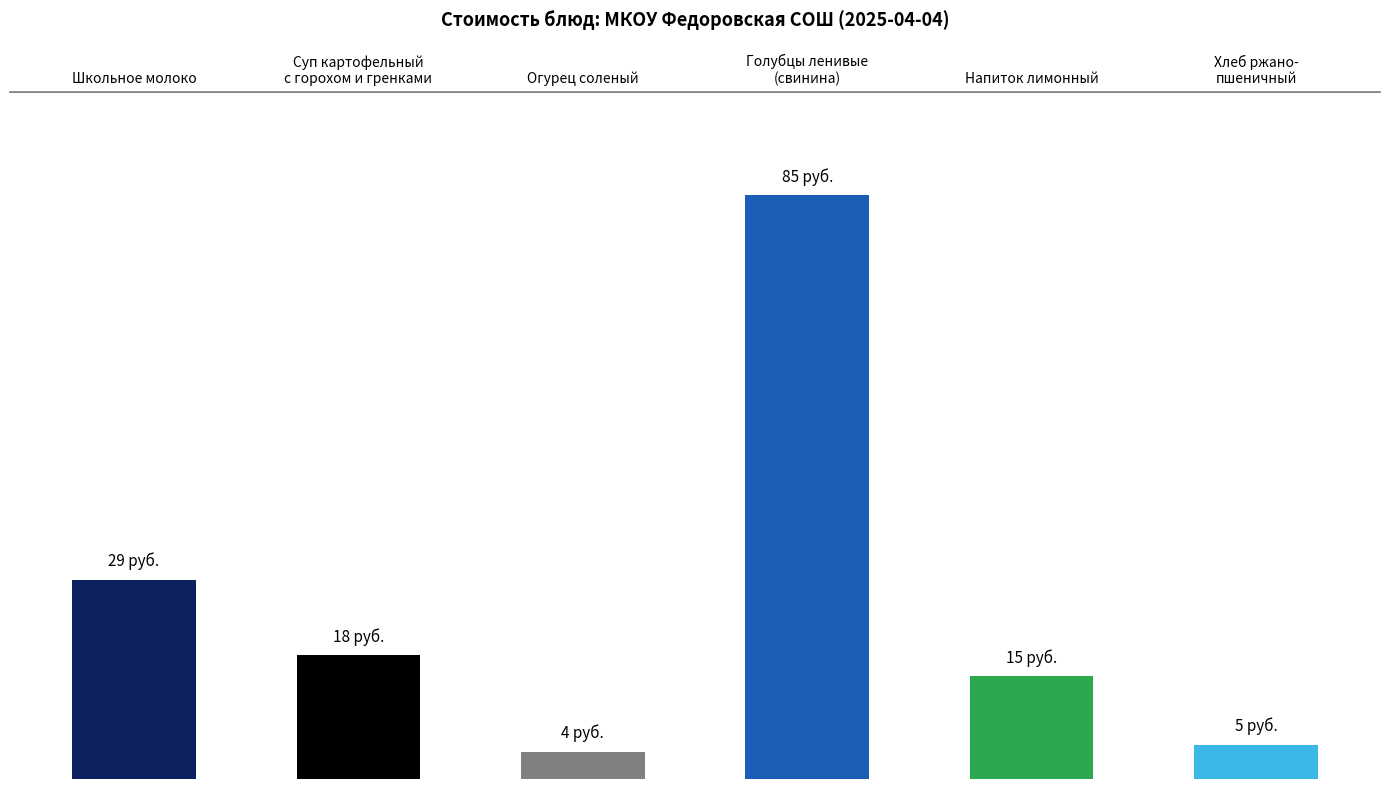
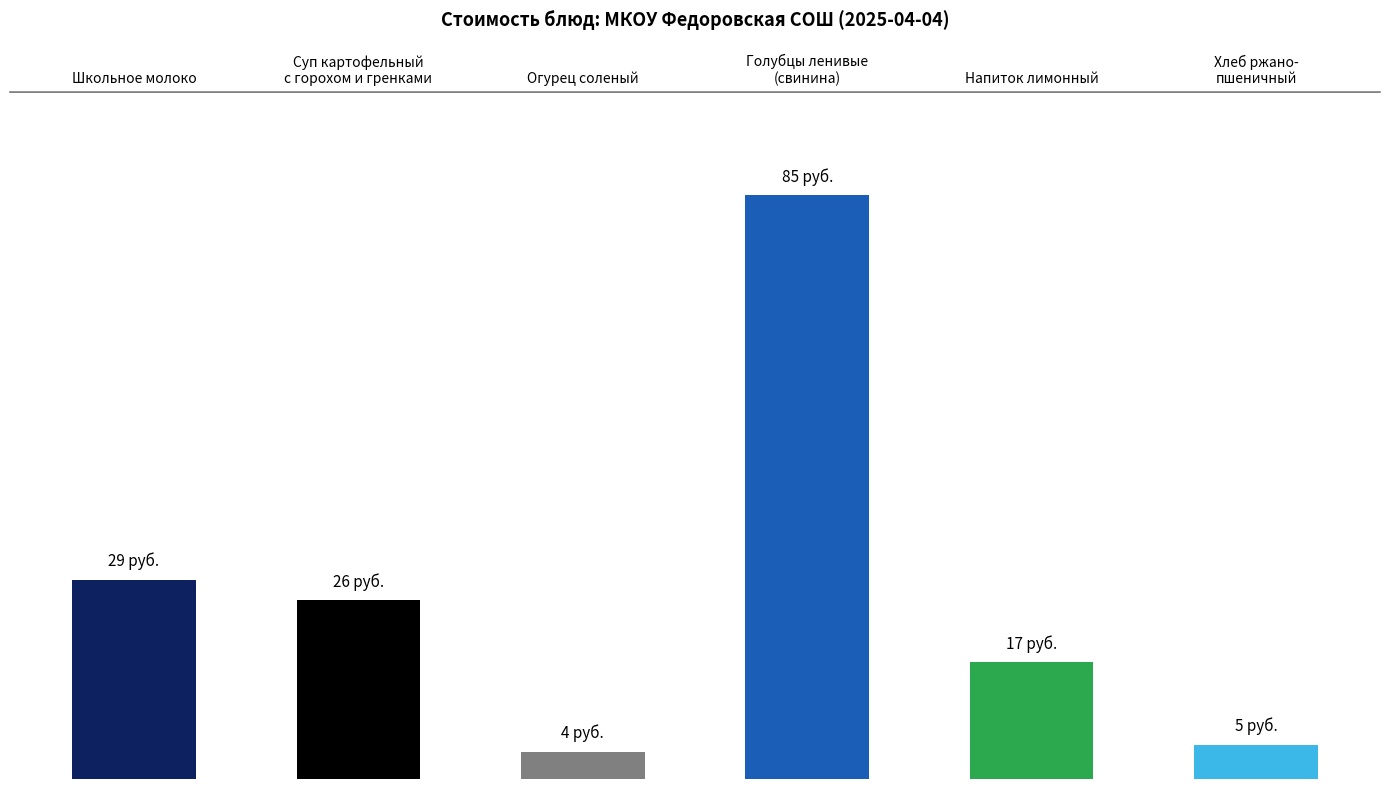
  {
    "Школьное молоко": 29,
-   "Суп картофельный с горохом и гренками": 18,
+   "Суп картофельный с горохом и гренками": 26,
    "Огурец соленый": 4,
    "Голубцы ленивые (свинина)": 85,
-   "Напиток лимонный": 15,
+   "Напиток лимонный": 17,
    "Хлеб ржано- пшеничный": 5
  }
